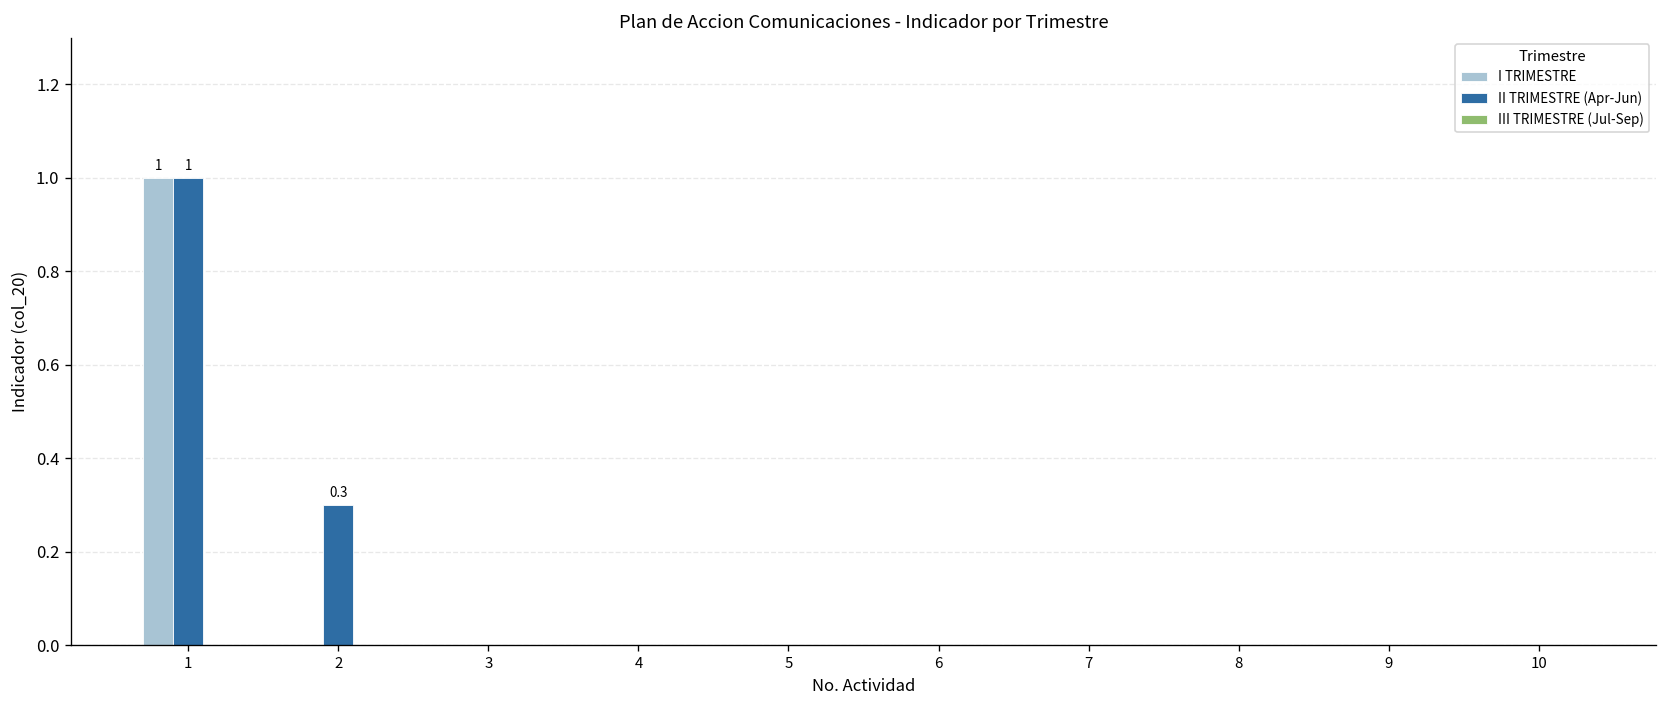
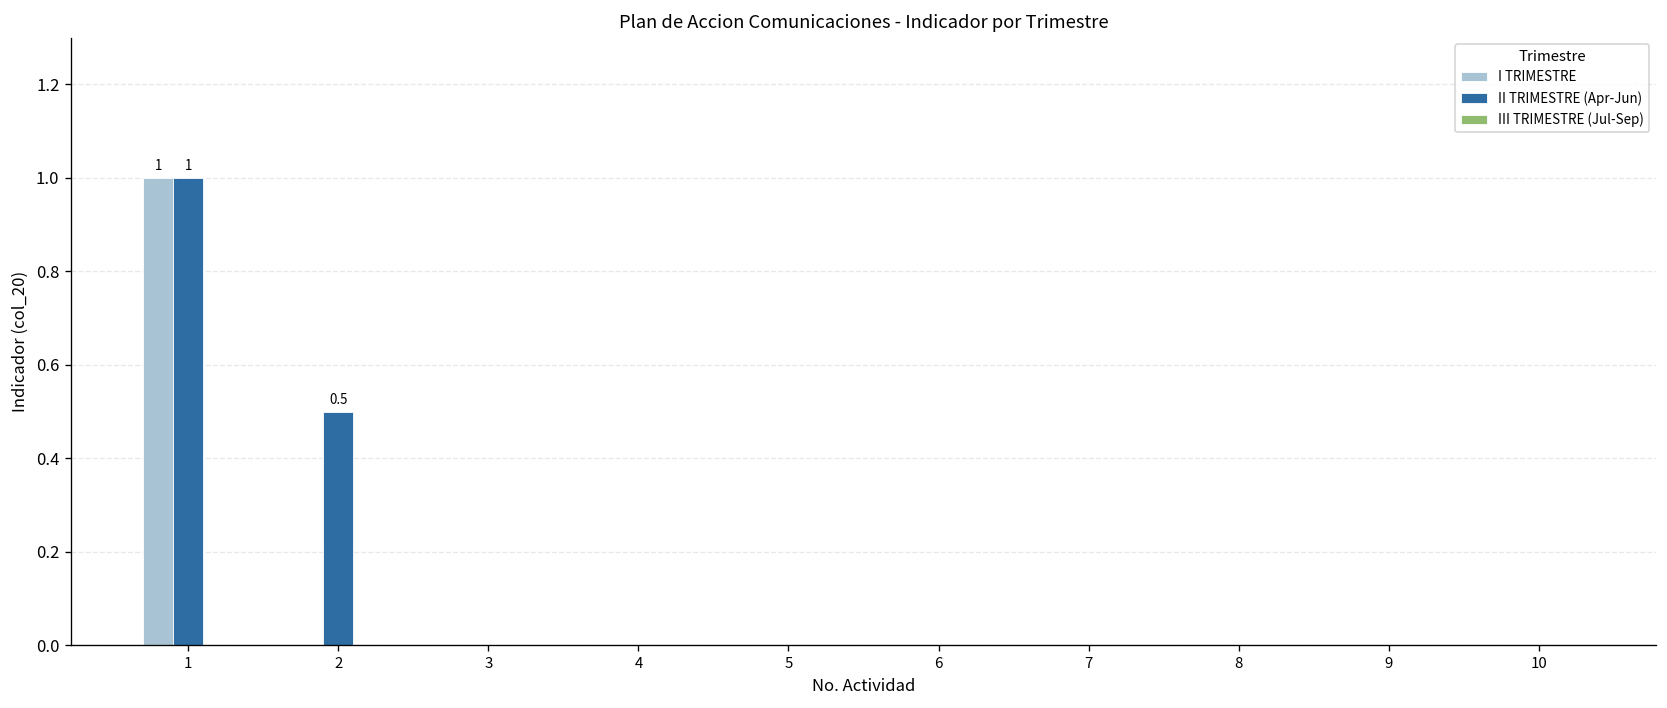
  {
    "I TRIMESTRE": {
      "1": 1
    },
    "II TRIMESTRE (Apr-Jun)": {
      "1": 1,
-     "2": 0.3
+     "2": 0.5
    },
    "III TRIMESTRE (Jul-Sep)": {
      "1": 0.00,
      "2": 0.00,
      "3": 0.00,
      "4": 0.00,
      "5": 0.00,
      "6": 0.00,
      "7": 0.00,
      "8": 0.00,
      "9": 0.00,
      "10": 0.00
    }
  }
